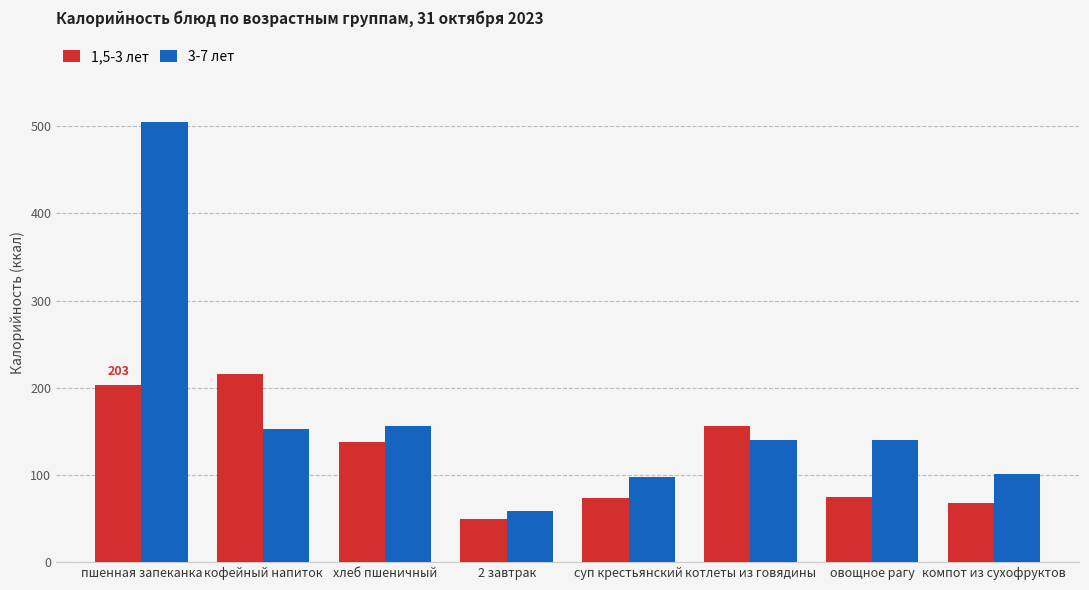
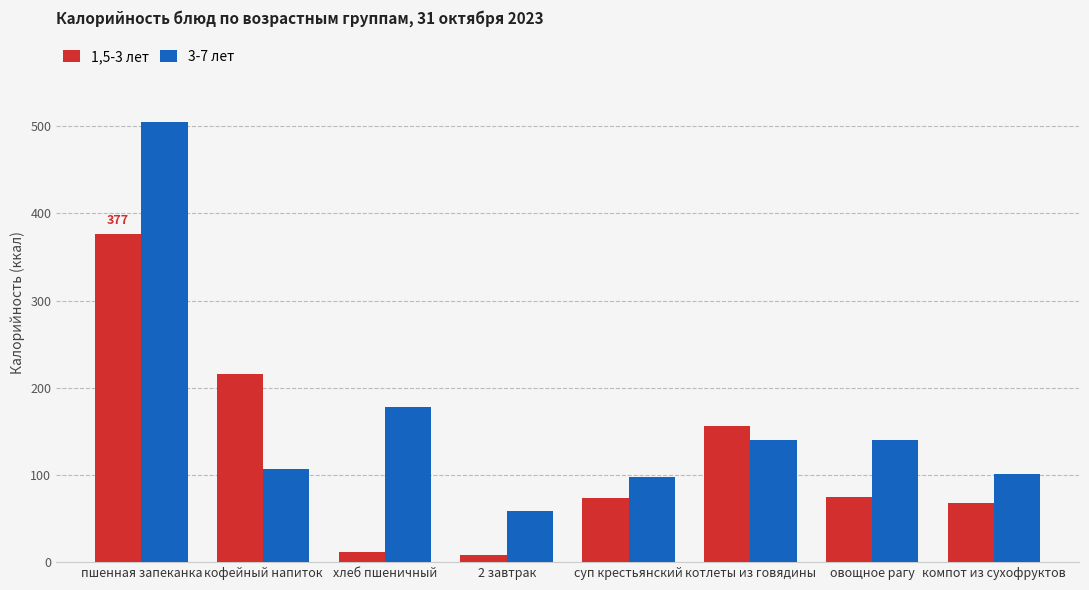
  {
    "1,5-3 лет": {
-     "пшенная запеканка": 203,
-     "хлеб пшеничный": 140,
-     "2 завтрак": 50
+     "пшенная запеканка": 377,
+     "хлеб пшеничный": 10,
+     "2 завтрак": 10
    },
    "3-7 лет": {
      "пшенная запеканка": 500,
-     "кофейный напиток": 150,
-     "хлеб пшеничный": 160,
+     "кофейный напиток": 110,
+     "хлеб пшеничный": 180,
      "2 завтрак": 60,
      "суп крестьянский": 100,
      "котлеты из говядины": 140,
      "овощное рагу": 140,
      "компот из сухофруктов": 100
    }
  }
